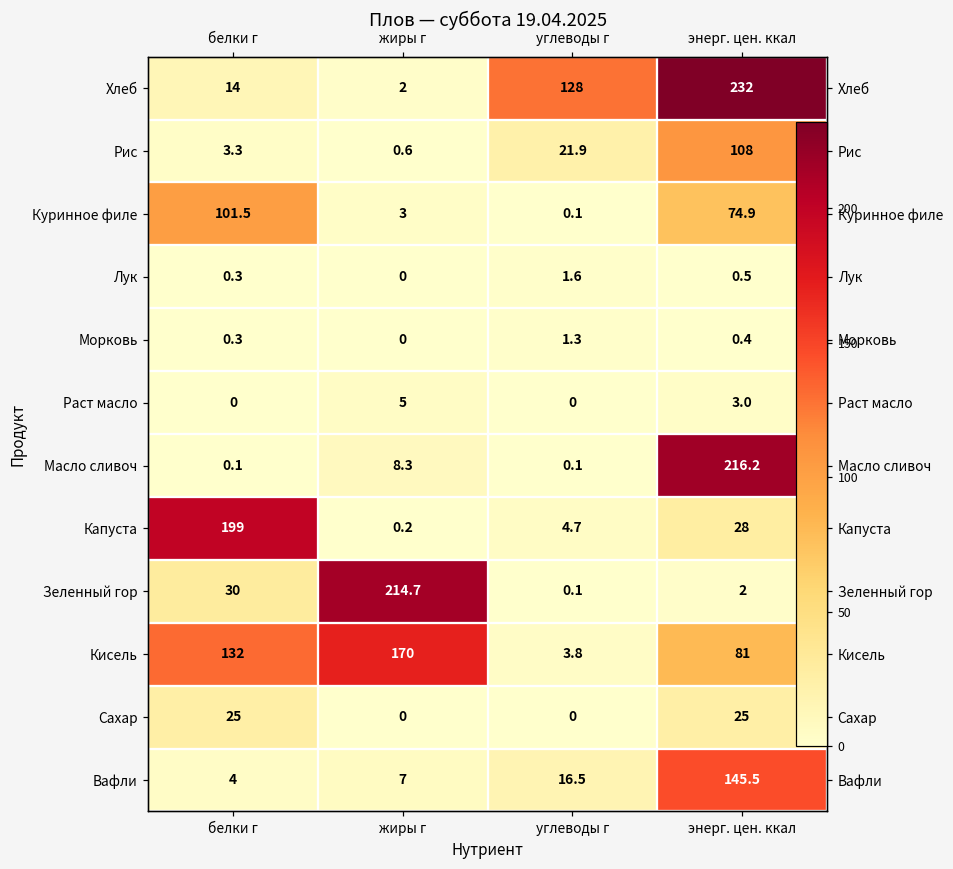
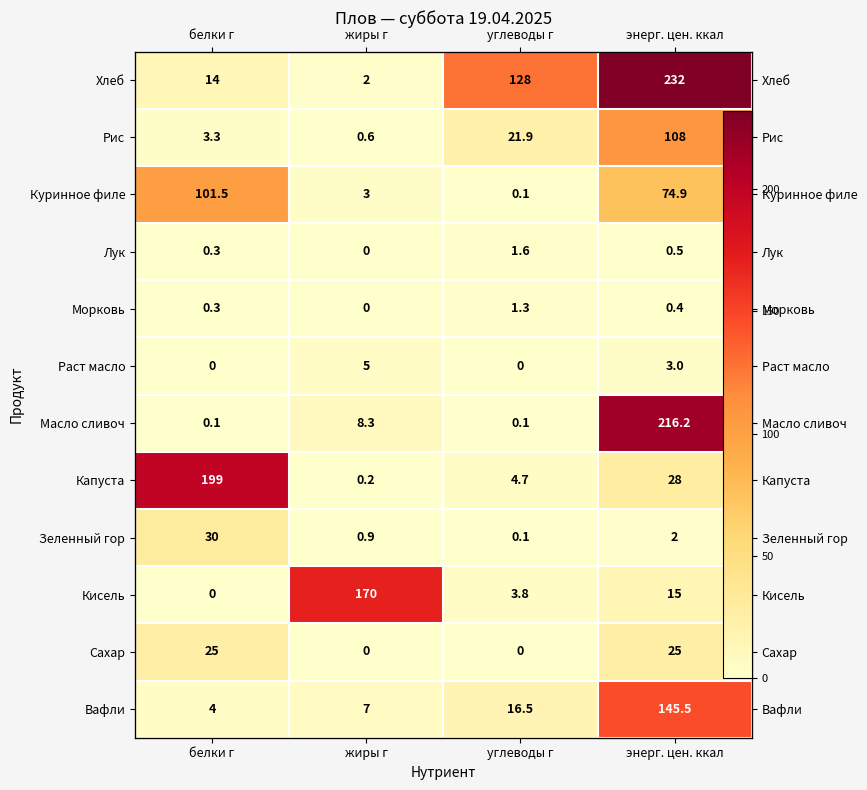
  {
    "Хлеб": {
      "белки г": 14,
      "жиры г": 2,
      "углеводы г": 128,
      "энерг. цен. ккал": 232
    },
    "Рис": {
      "белки г": 3.3,
      "жиры г": 0.6,
      "углеводы г": 21.9,
      "энерг. цен. ккал": 108
    },
    "Куринное филе": {
      "белки г": 101.5,
      "жиры г": 3,
      "углеводы г": 0.1,
      "энерг. цен. ккал": 74.9
    },
    "Лук": {
      "белки г": 0.3,
      "жиры г": 0,
      "углеводы г": 1.6,
      "энерг. цен. ккал": 0.5
    },
    "Морковь": {
      "белки г": 0.3,
      "жиры г": 0,
      "углеводы г": 1.3,
      "энерг. цен. ккал": 0.4
    },
    "Раст масло": {
      "белки г": 0,
      "жиры г": 5,
      "углеводы г": 0,
      "энерг. цен. ккал": 3.0
    },
    "Масло сливоч": {
      "белки г": 0.1,
      "жиры г": 8.3,
      "углеводы г": 0.1,
      "энерг. цен. ккал": 216.2
    },
    "Капуста": {
      "белки г": 199,
      "жиры г": 0.2,
      "углеводы г": 4.7,
      "энерг. цен. ккал": 28
    },
    "Зеленный гор": {
      "белки г": 30,
-     "жиры г": 214.7,
+     "жиры г": 0.9,
      "углеводы г": 0.1,
      "энерг. цен. ккал": 2
    },
    "Кисель": {
-     "белки г": 132,
+     "белки г": 0,
      "жиры г": 170,
      "углеводы г": 3.8,
-     "энерг. цен. ккал": 81
+     "энерг. цен. ккал": 15
    },
    "Сахар": {
      "белки г": 25,
      "жиры г": 0,
      "углеводы г": 0,
      "энерг. цен. ккал": 25
    },
    "Вафли": {
      "белки г": 4,
      "жиры г": 7,
      "углеводы г": 16.5,
      "энерг. цен. ккал": 145.5
    }
  }
